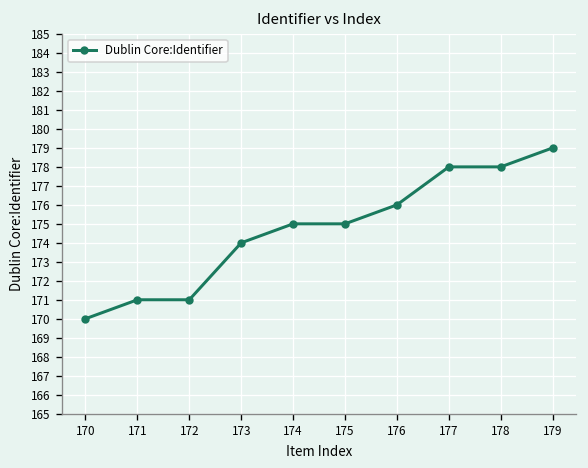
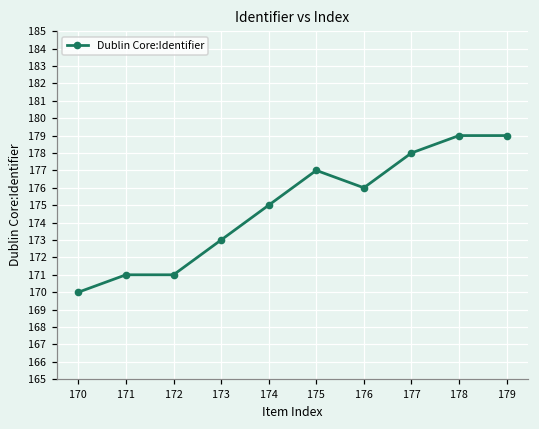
  {
    "170": 170,
    "171": 171,
    "172": 171,
-   "173": 174,
+   "173": 173,
    "174": 175,
-   "175": 175,
+   "175": 177,
    "176": 176,
    "177": 178,
-   "178": 178,
+   "178": 179,
    "179": 179
  }
